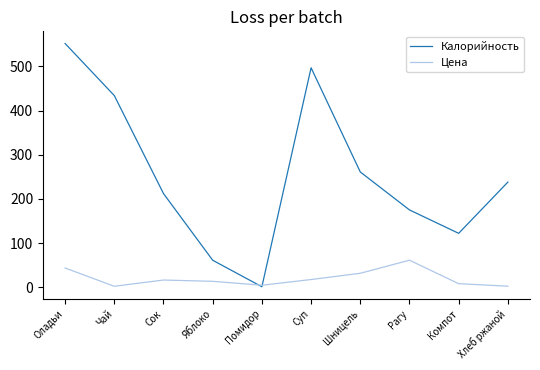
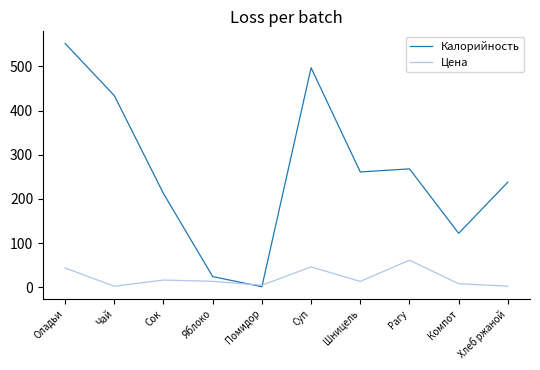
  {
    "Калорийность": {
      "Оладьи": 550,
      "Чай": 430,
      "Сок": 210,
-     "Яблоко": 60,
+     "Яблоко": 20,
      "Суп": 500,
      "Шницель": 260,
-     "Рагу": 180,
+     "Рагу": 270,
      "Компот": 120,
      "Хлеб ржаной": 240
    },
    "Цена": {
      "Оладьи": 40,
      "Чай": 0,
      "Сок": 20,
      "Яблоко": 10,
-     "Суп": 20,
-     "Шницель": 30,
+     "Суп": 50,
+     "Шницель": 10,
      "Рагу": 60,
      "Компот": 10,
      "Хлеб ржаной": 0
    }
  }
